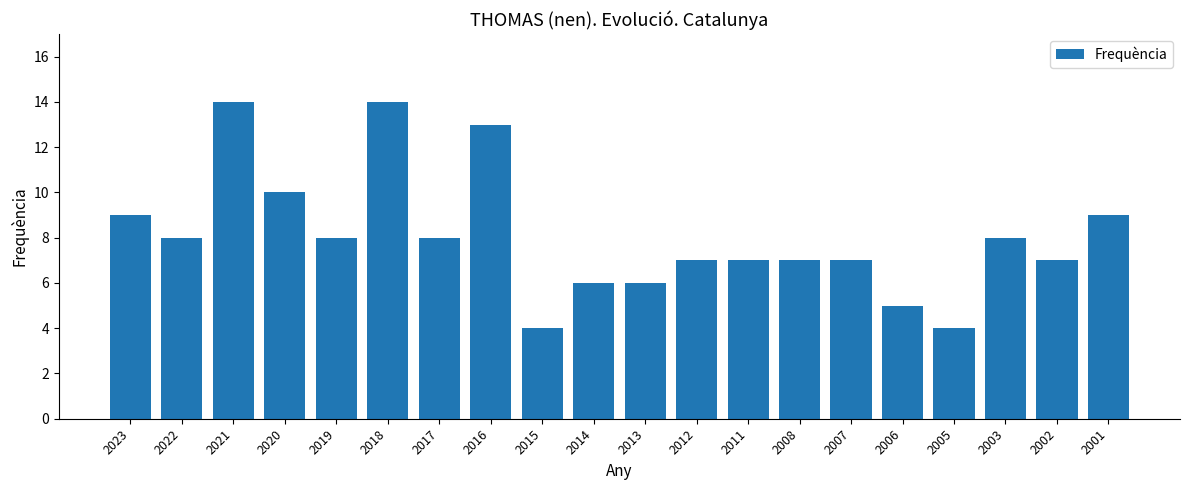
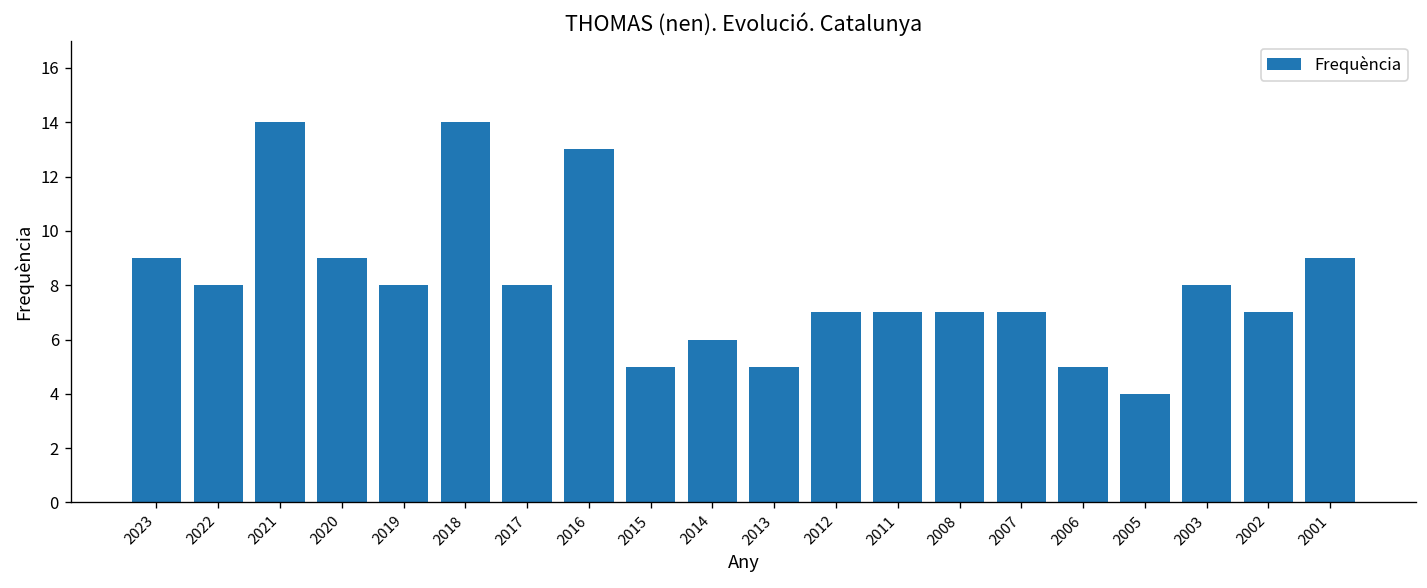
  {
    "2023": 9,
    "2022": 8,
    "2021": 14,
-   "2020": 10,
+   "2020": 9,
    "2019": 8,
    "2018": 14,
    "2017": 8,
    "2016": 13,
-   "2015": 4,
+   "2015": 5,
    "2014": 6,
-   "2013": 6,
+   "2013": 5,
    "2012": 7,
    "2011": 7,
    "2008": 7,
    "2007": 7,
    "2006": 5,
    "2005": 4,
    "2003": 8,
    "2002": 7,
    "2001": 9
  }
